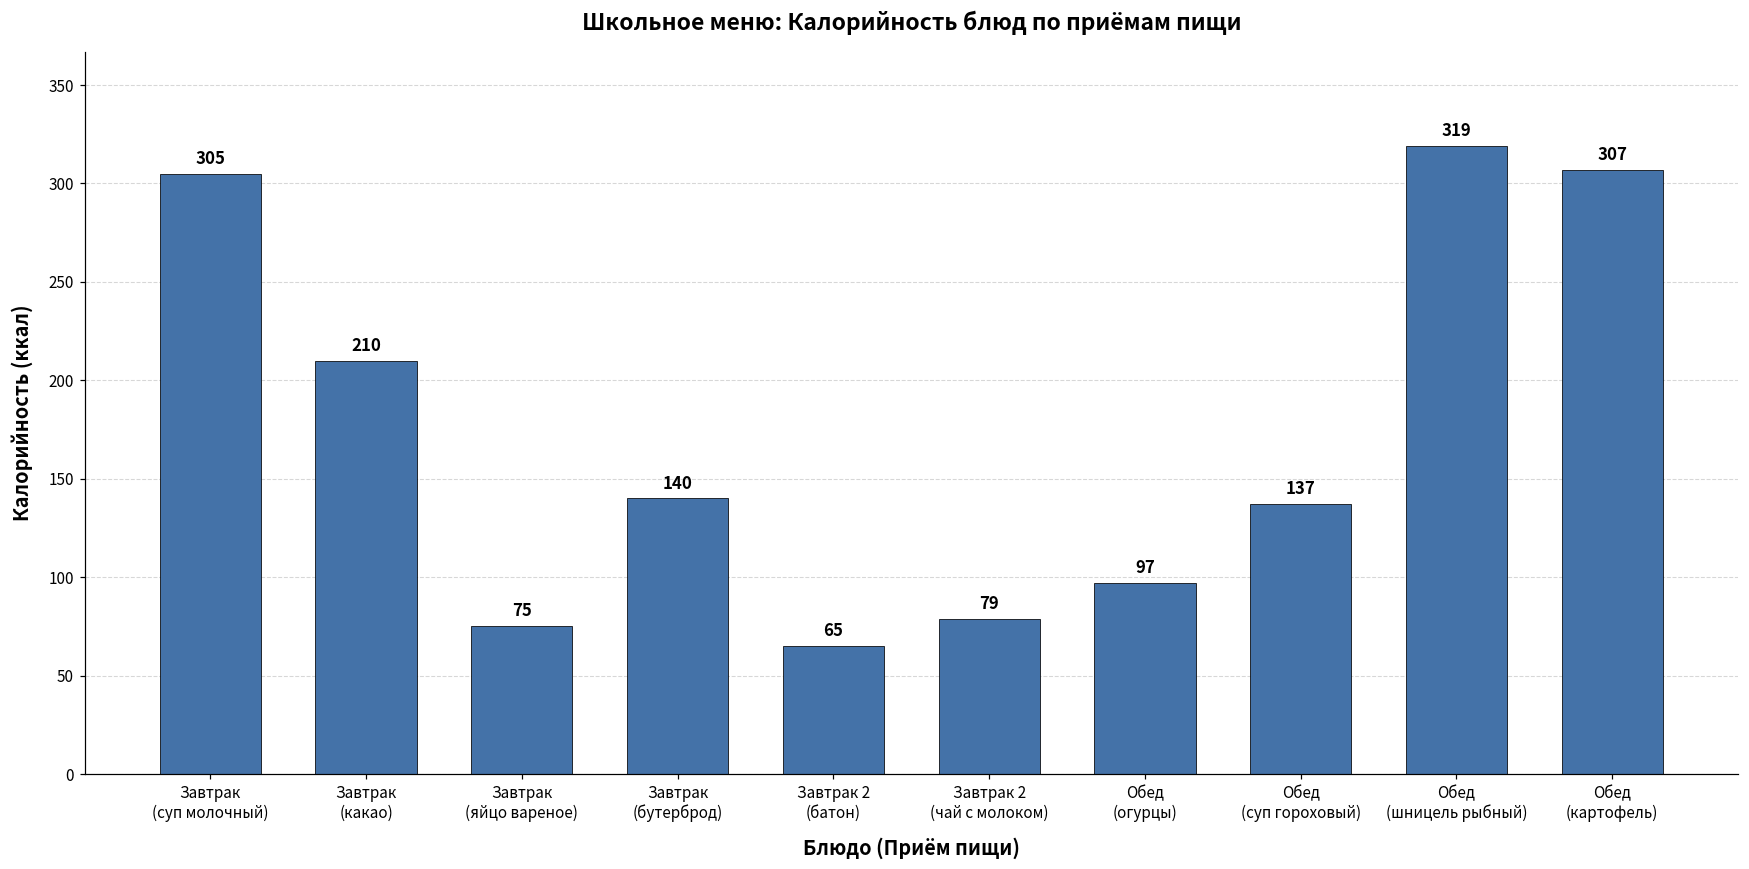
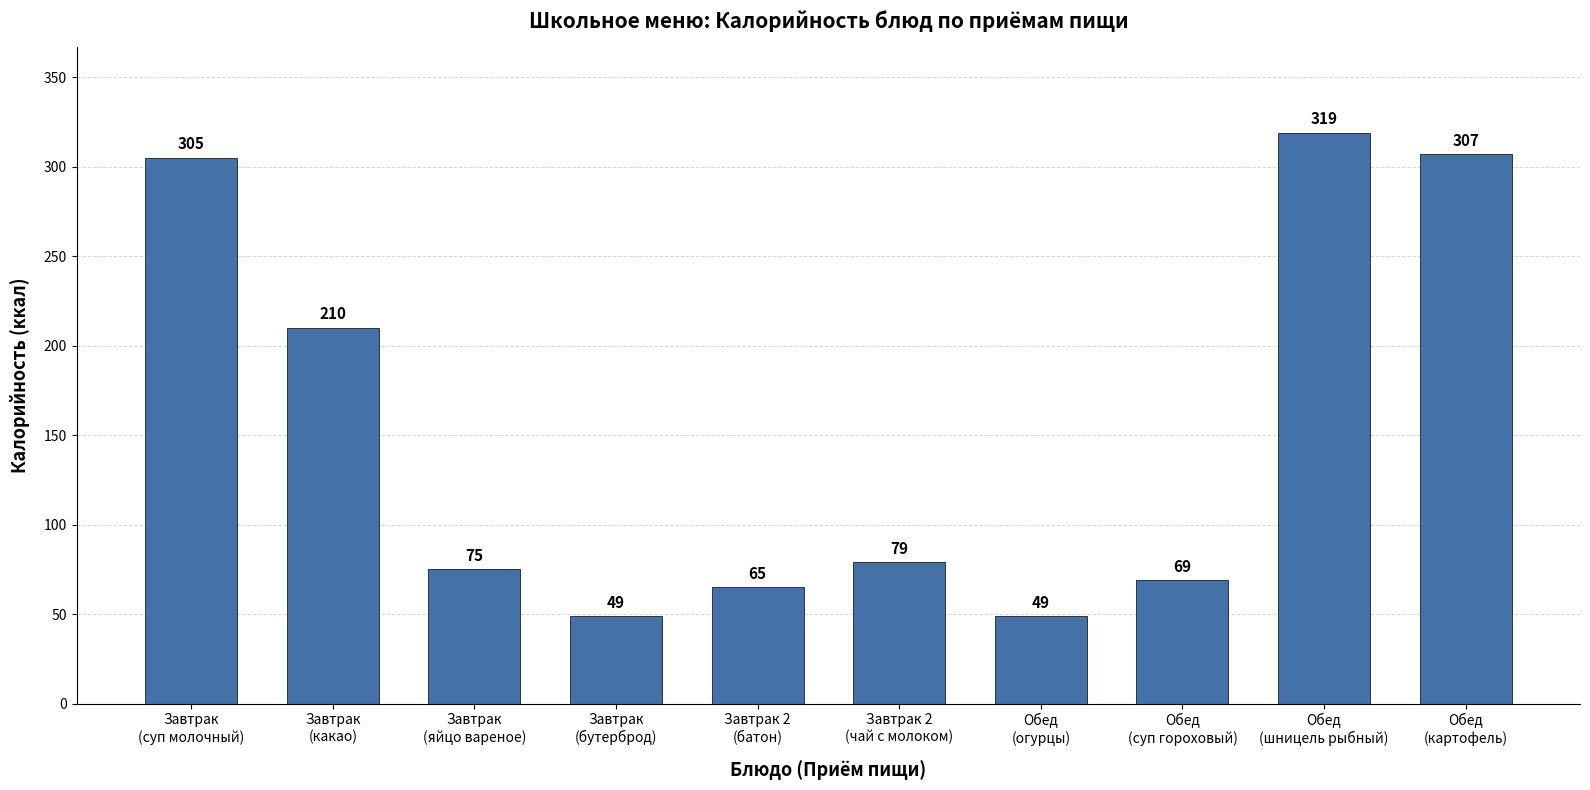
  {
    "Завтрак (суп молочный)": 305,
    "Завтрак (какао)": 210,
    "Завтрак (яйцо вареное)": 75,
-   "Завтрак (бутерброд)": 140,
+   "Завтрак (бутерброд)": 49,
    "Завтрак 2 (батон)": 65,
    "Завтрак 2 (чай с молоком)": 79,
-   "Обед (огурцы)": 97,
-   "Обед (суп гороховый)": 137,
+   "Обед (огурцы)": 49,
+   "Обед (суп гороховый)": 69,
    "Обед (шницель рыбный)": 319,
    "Обед (картофель)": 307
  }
